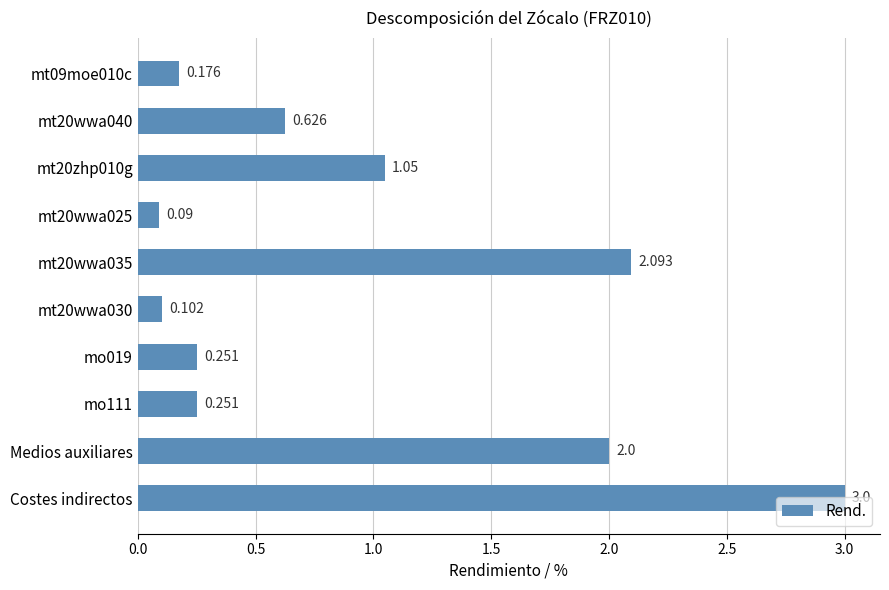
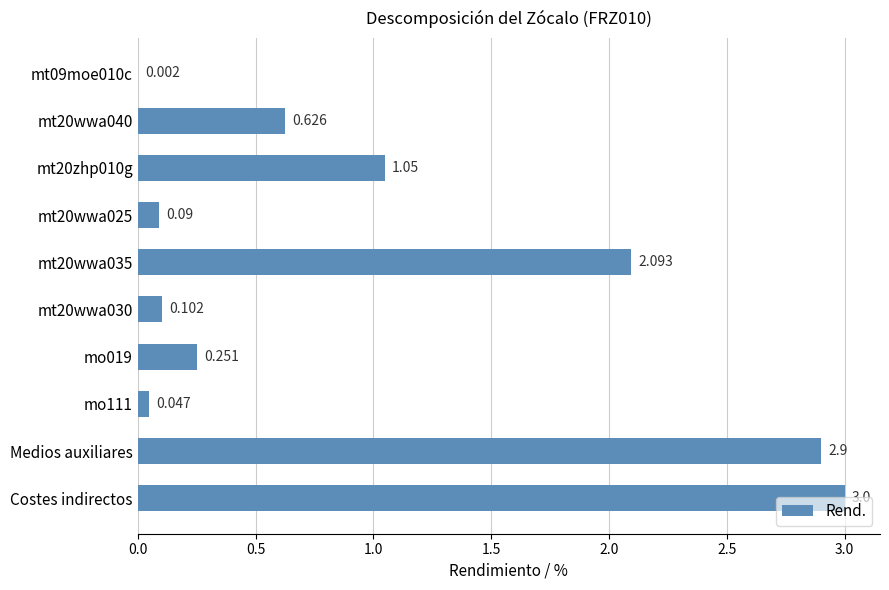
  {
-   "mt09moe010c": 0.176,
+   "mt09moe010c": 0.002,
    "mt20wwa040": 0.626,
    "mt20zhp010g": 1.05,
    "mt20wwa025": 0.09,
    "mt20wwa035": 2.093,
    "mt20wwa030": 0.102,
    "mo019": 0.251,
-   "mo111": 0.251,
-   "Medios auxiliares": 2.0
+   "mo111": 0.047,
+   "Medios auxiliares": 2.9
  }
